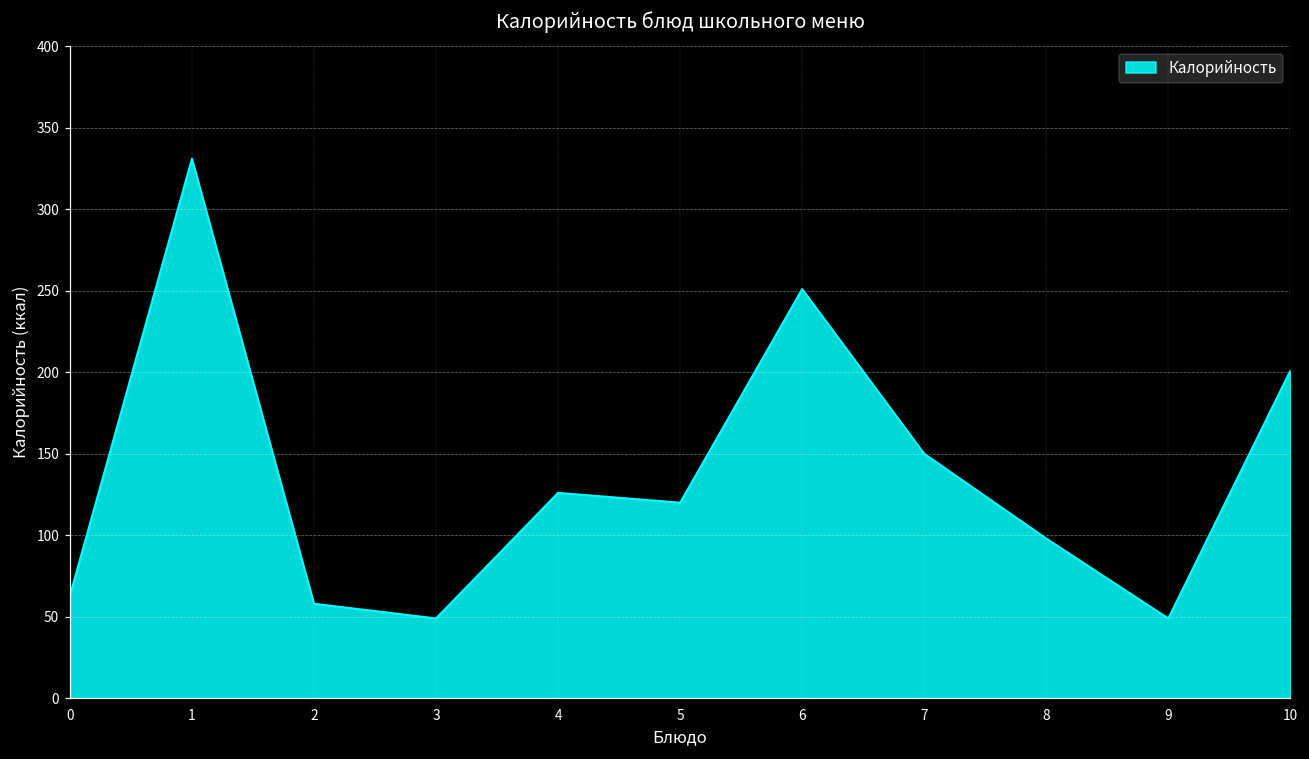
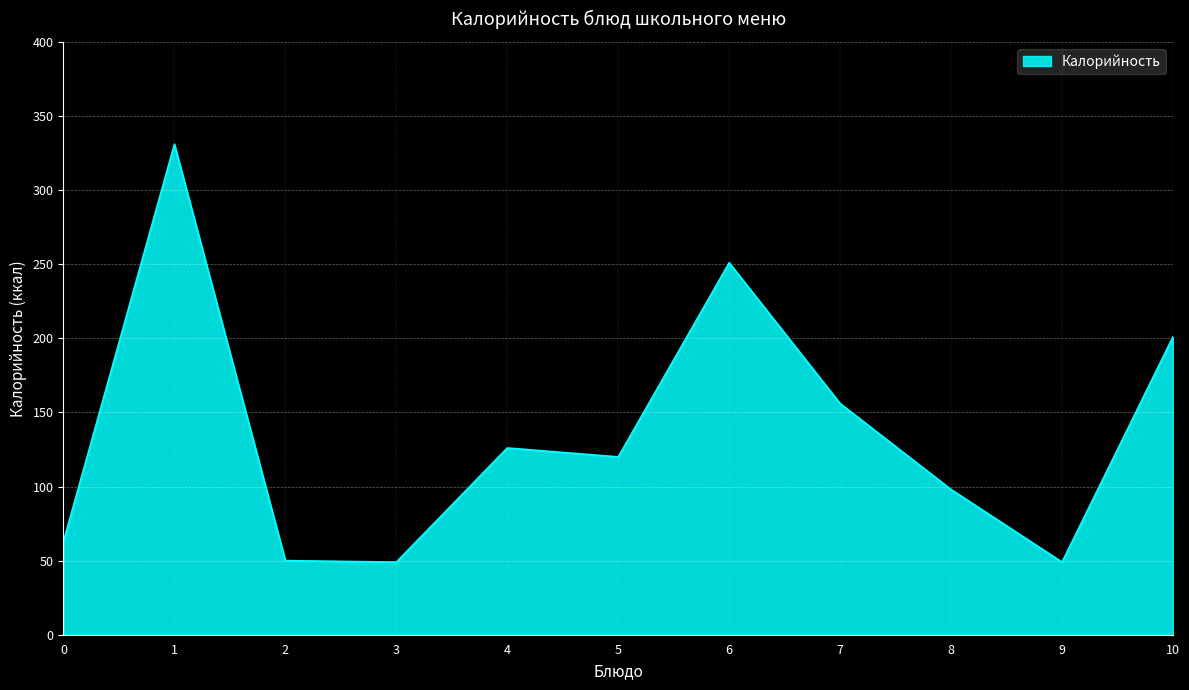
  {
    "0": 63,
    "1": 331,
-   "2": 58,
+   "2": 50,
    "3": 49,
    "4": 126,
    "5": 120,
    "6": 251,
-   "7": 150,
+   "7": 156,
    "8": 98,
    "9": 49,
    "10": 201
  }
